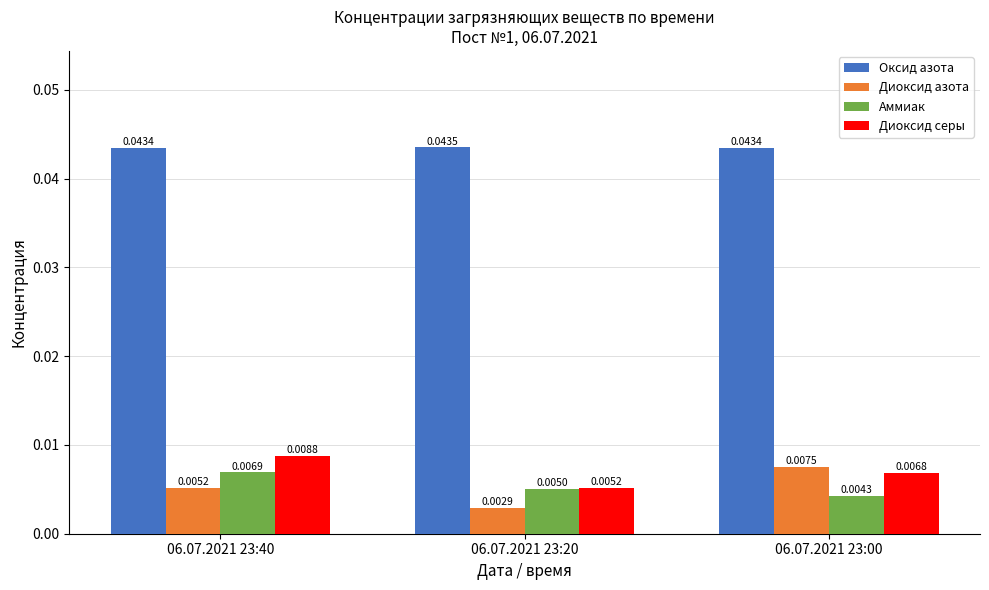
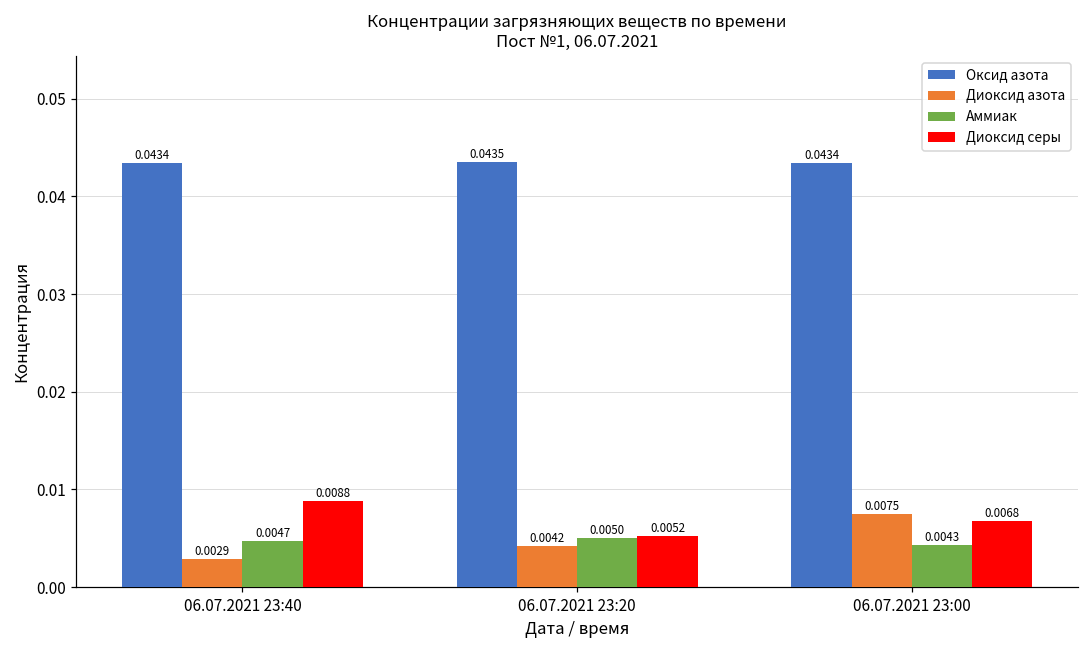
  {
    "Оксид азота": {
      "06.07.2021 23:40": 0.0434,
      "06.07.2021 23:20": 0.0435,
      "06.07.2021 23:00": 0.0434
    },
    "Диоксид азота": {
-     "06.07.2021 23:40": 0.0052,
-     "06.07.2021 23:20": 0.0029,
+     "06.07.2021 23:40": 0.0029,
+     "06.07.2021 23:20": 0.0042,
      "06.07.2021 23:00": 0.0075
    },
    "Аммиак": {
-     "06.07.2021 23:40": 0.0069,
+     "06.07.2021 23:40": 0.0047,
      "06.07.2021 23:20": 0.0050,
      "06.07.2021 23:00": 0.0043
    },
    "Диоксид серы": {
      "06.07.2021 23:40": 0.0088,
      "06.07.2021 23:20": 0.0052,
      "06.07.2021 23:00": 0.0068
    }
  }
